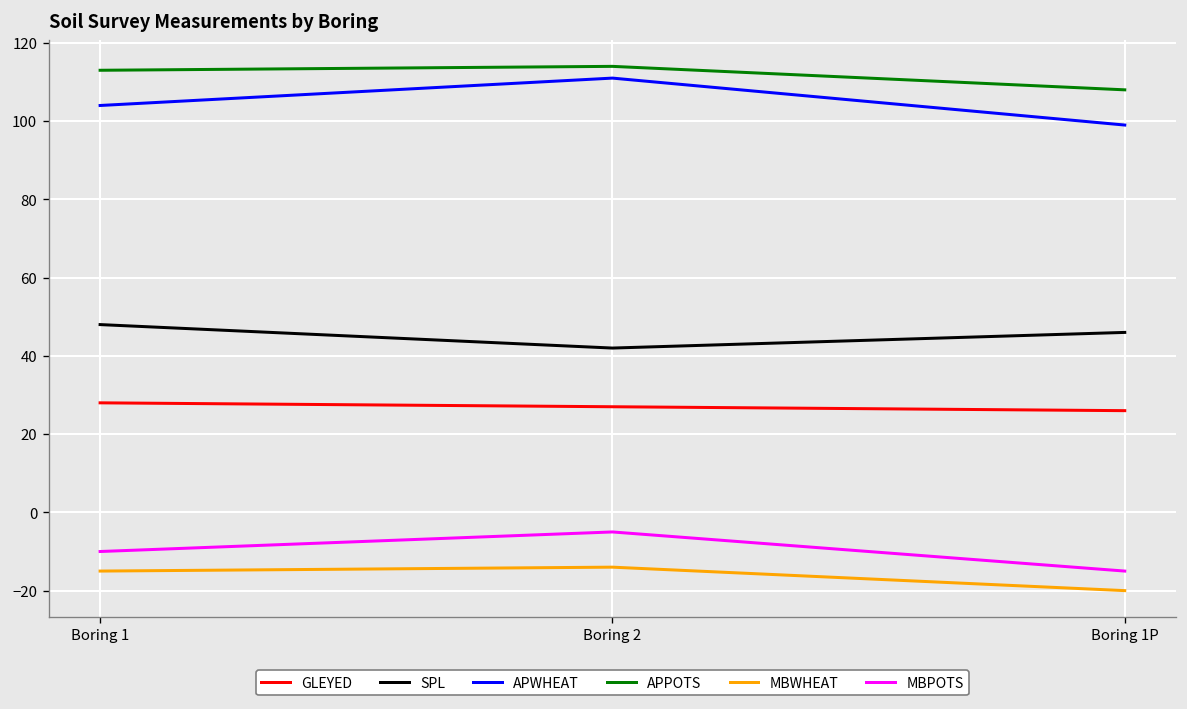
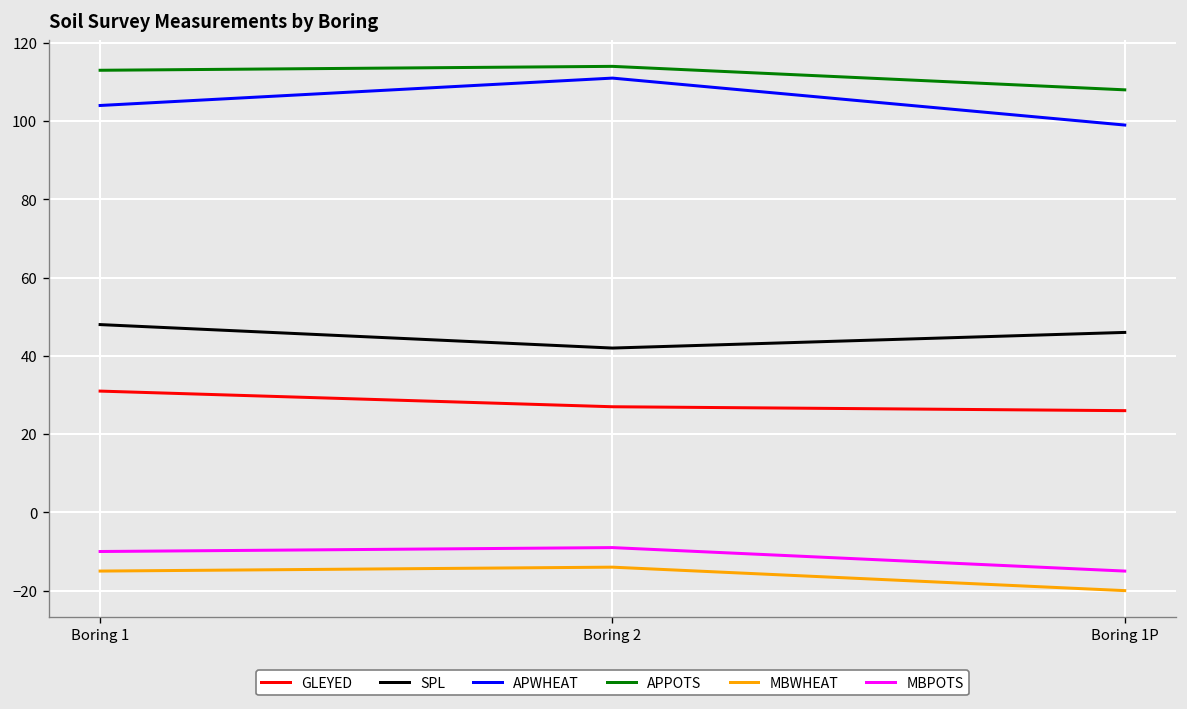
  {
    "GLEYED": {
-     "Boring 1": 28,
+     "Boring 1": 31,
      "Boring 2": 27,
      "Boring 1P": 26
    },
    "SPL": {
      "Boring 1": 48,
      "Boring 2": 42,
      "Boring 1P": 46
    },
    "APWHEAT": {
      "Boring 1": 104,
      "Boring 2": 111,
      "Boring 1P": 99
    },
    "APPOTS": {
      "Boring 1": 113,
      "Boring 2": 114,
      "Boring 1P": 108
    },
    "MBWHEAT": {
      "Boring 1": -15,
      "Boring 2": -14,
      "Boring 1P": -20
    },
    "MBPOTS": {
      "Boring 1": -10,
-     "Boring 2": -5,
+     "Boring 2": -9,
      "Boring 1P": -15
    }
  }
